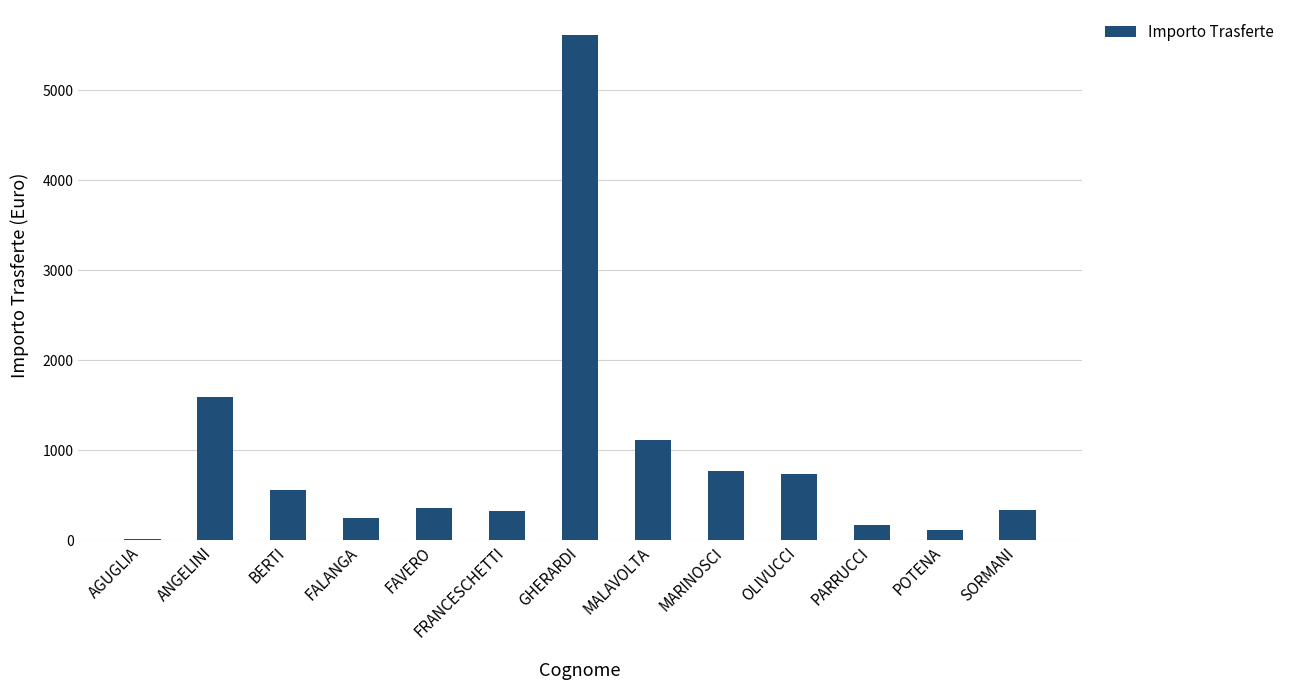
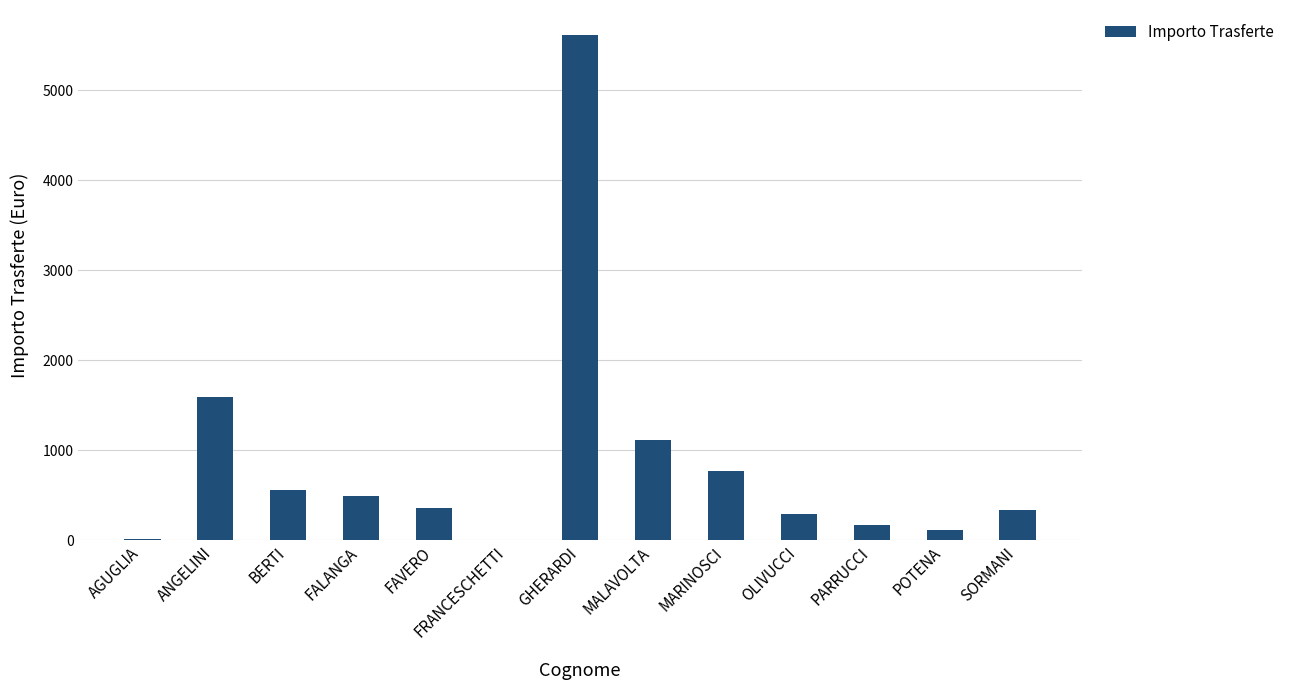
  {
    "ANGELINI": 1600,
    "BERTI": 600,
-   "FALANGA": 200,
+   "FALANGA": 500,
    "FAVERO": 400,
-   "FRANCESCHETTI": 300,
+   "FRANCESCHETTI": 0,
    "GHERARDI": 5600,
    "MALAVOLTA": 1100,
    "MARINOSCI": 800,
-   "OLIVUCCI": 700,
+   "OLIVUCCI": 300,
    "PARRUCCI": 200,
    "POTENA": 100,
    "SORMANI": 300
  }
